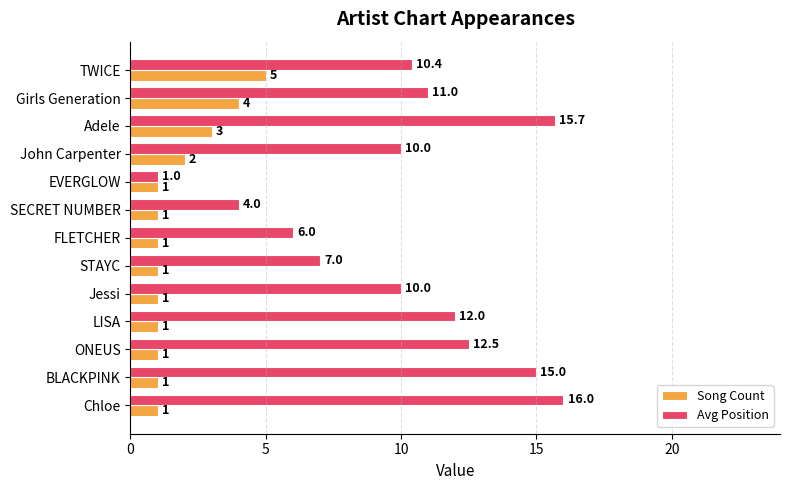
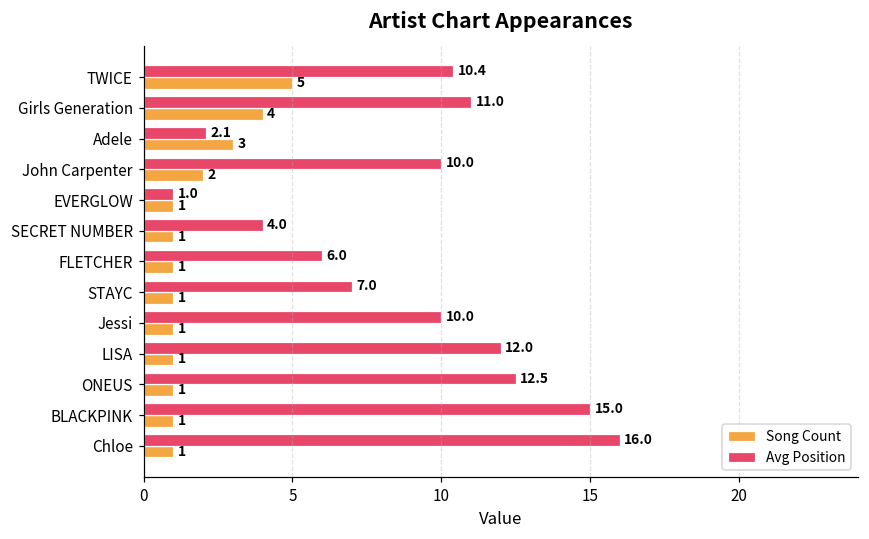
  {
    "Song Count": {
      "TWICE": 5,
      "Girls Generation": 4,
      "Adele": 3,
      "John Carpenter": 2,
      "SECRET NUMBER": 1,
      "FLETCHER": 1,
      "STAYC": 1,
      "Jessi": 1,
      "LISA": 1,
      "ONEUS": 1,
      "BLACKPINK": 1,
      "Chloe": 1
    },
    "Avg Position": {
      "TWICE": 10.4,
      "Girls Generation": 11.0,
-     "Adele": 15.7,
+     "Adele": 2.1,
      "John Carpenter": 10.0,
      "EVERGLOW": 1.0,
      "SECRET NUMBER": 4.0,
      "FLETCHER": 6.0,
      "STAYC": 7.0,
      "Jessi": 10.0,
      "LISA": 12.0,
      "ONEUS": 12.5,
      "BLACKPINK": 15.0,
      "Chloe": 16.0
    }
  }
